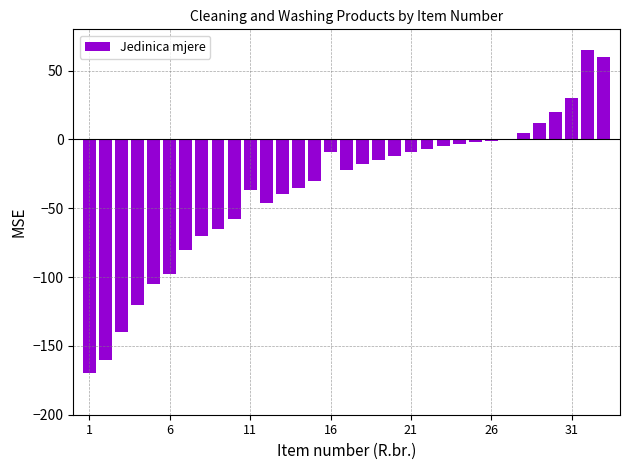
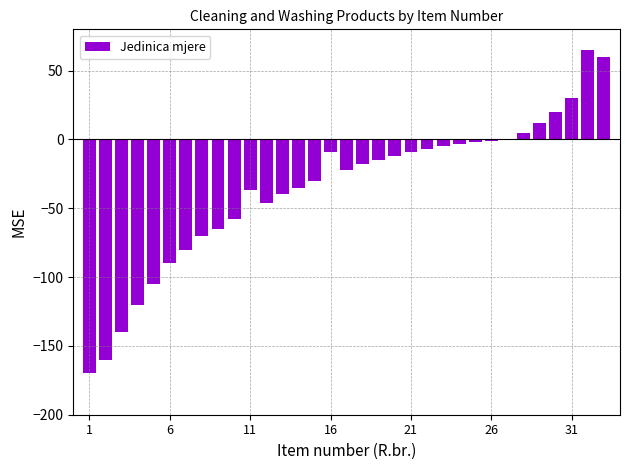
  {
    "1": -170,
-   "6": -98,
+   "6": -90,
    "11": -37,
    "16": -9,
    "21": -9,
    "31": 30
  }
